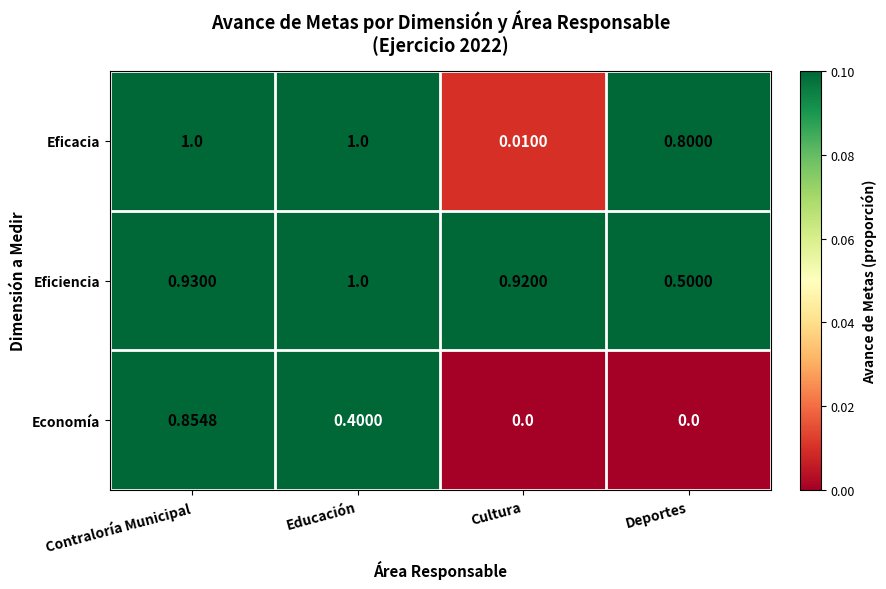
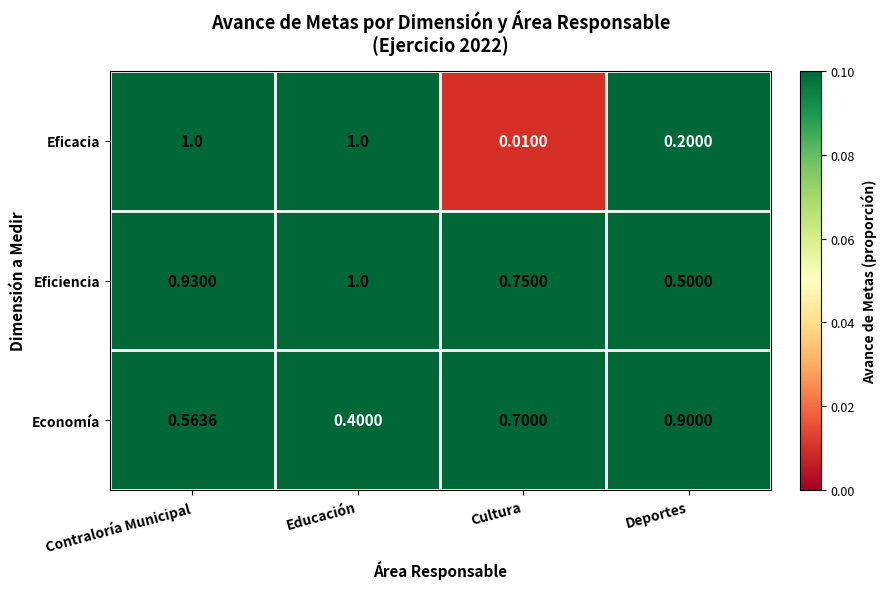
  {
    "Eficacia": {
      "Contraloría Municipal": 1.0,
      "Educación": 1.0,
      "Cultura": 0.0100,
-     "Deportes": 0.8000
+     "Deportes": 0.2000
    },
    "Eficiencia": {
      "Contraloría Municipal": 0.9300,
      "Educación": 1.0,
-     "Cultura": 0.9200,
+     "Cultura": 0.7500,
      "Deportes": 0.5000
    },
    "Economía": {
-     "Contraloría Municipal": 0.8548,
+     "Contraloría Municipal": 0.5636,
      "Educación": 0.4000,
-     "Cultura": 0.0,
-     "Deportes": 0.0
+     "Cultura": 0.7000,
+     "Deportes": 0.9000
    }
  }
